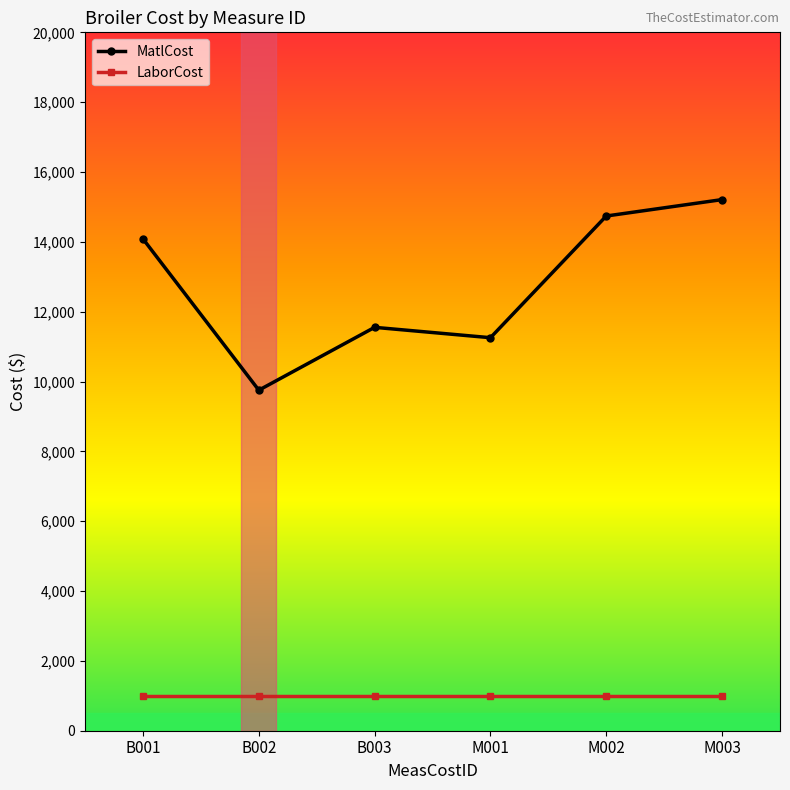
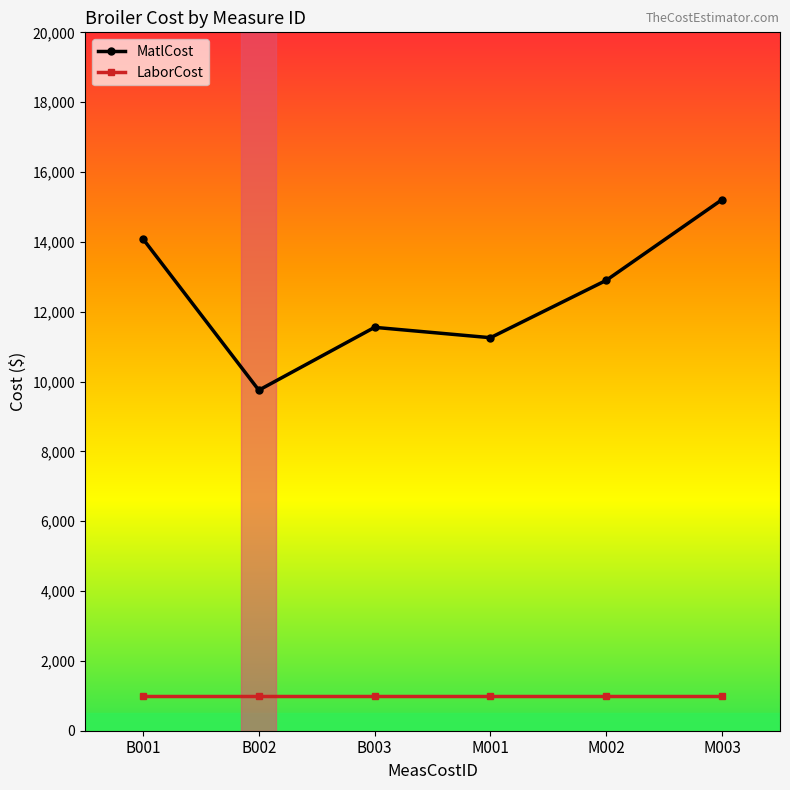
  {
    "MatlCost": {
      "B001": "14,100",
      "B003": "11,600",
      "M001": "11,300",
-     "M002": "14,700",
+     "M002": "12,900",
      "M003": "15,200"
    },
    "LaborCost": {
      "B001": "1,000",
      "B003": "1,000",
      "M001": "1,000",
      "M002": "1,000",
      "M003": "1,000"
    }
  }
